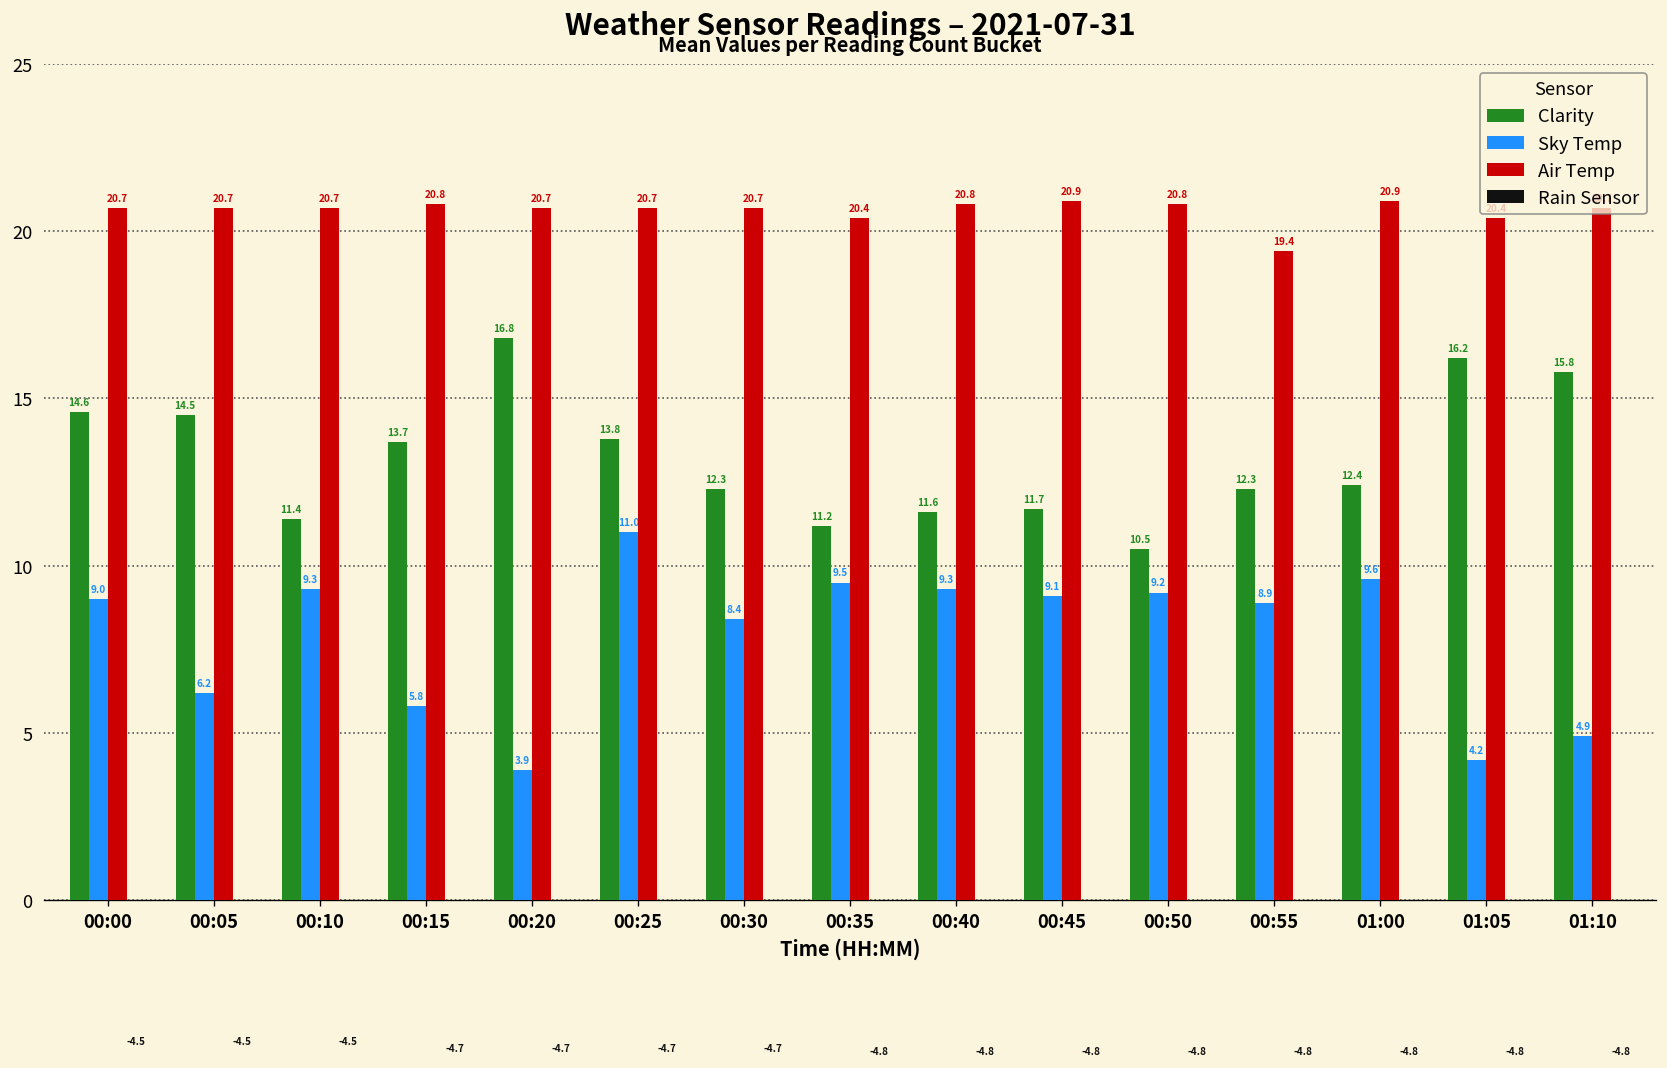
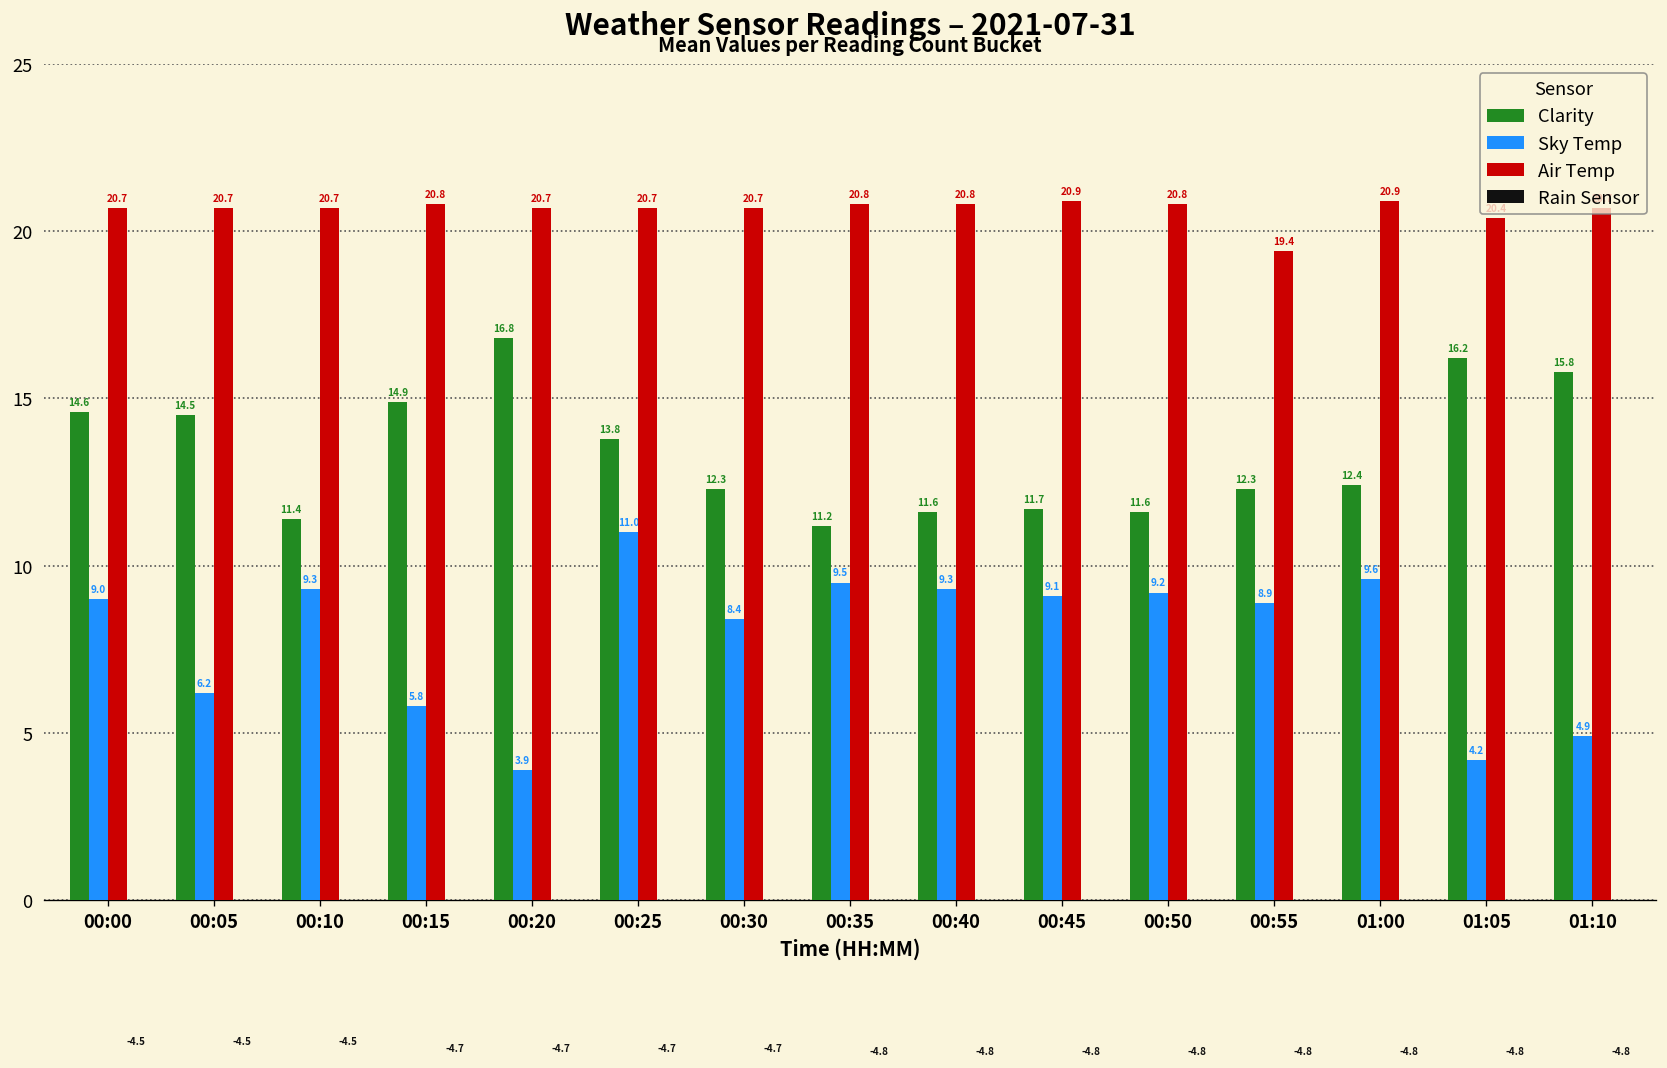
  {
    "Clarity": {
      "00:00": 14.6,
      "00:05": 14.5,
      "00:10": 11.4,
-     "00:15": 13.7,
+     "00:15": 14.9,
      "00:20": 16.8,
      "00:25": 13.8,
      "00:30": 12.3,
      "00:35": 11.2,
      "00:40": 11.6,
      "00:45": 11.7,
-     "00:50": 10.5,
+     "00:50": 11.6,
      "00:55": 12.3,
      "01:00": 12.4,
      "01:05": 16.2,
      "01:10": 15.8
    },
    "Sky Temp": {
      "00:00": 9.0,
      "00:05": 6.2,
      "00:10": 9.3,
      "00:15": 5.8,
      "00:20": 3.9,
      "00:25": 11.0,
      "00:30": 8.4,
      "00:35": 9.5,
      "00:40": 9.3,
      "00:45": 9.1,
      "00:50": 9.2,
      "00:55": 8.9,
      "01:00": 9.6,
      "01:05": 4.2,
      "01:10": 4.9
    },
    "Air Temp": {
      "00:00": 20.7,
      "00:05": 20.7,
      "00:10": 20.7,
      "00:15": 20.8,
      "00:20": 20.7,
      "00:25": 20.7,
      "00:30": 20.7,
-     "00:35": 20.4,
+     "00:35": 20.8,
      "00:40": 20.8,
      "00:45": 20.9,
      "00:50": 20.8,
      "00:55": 19.4,
      "01:00": 20.9
    }
  }
